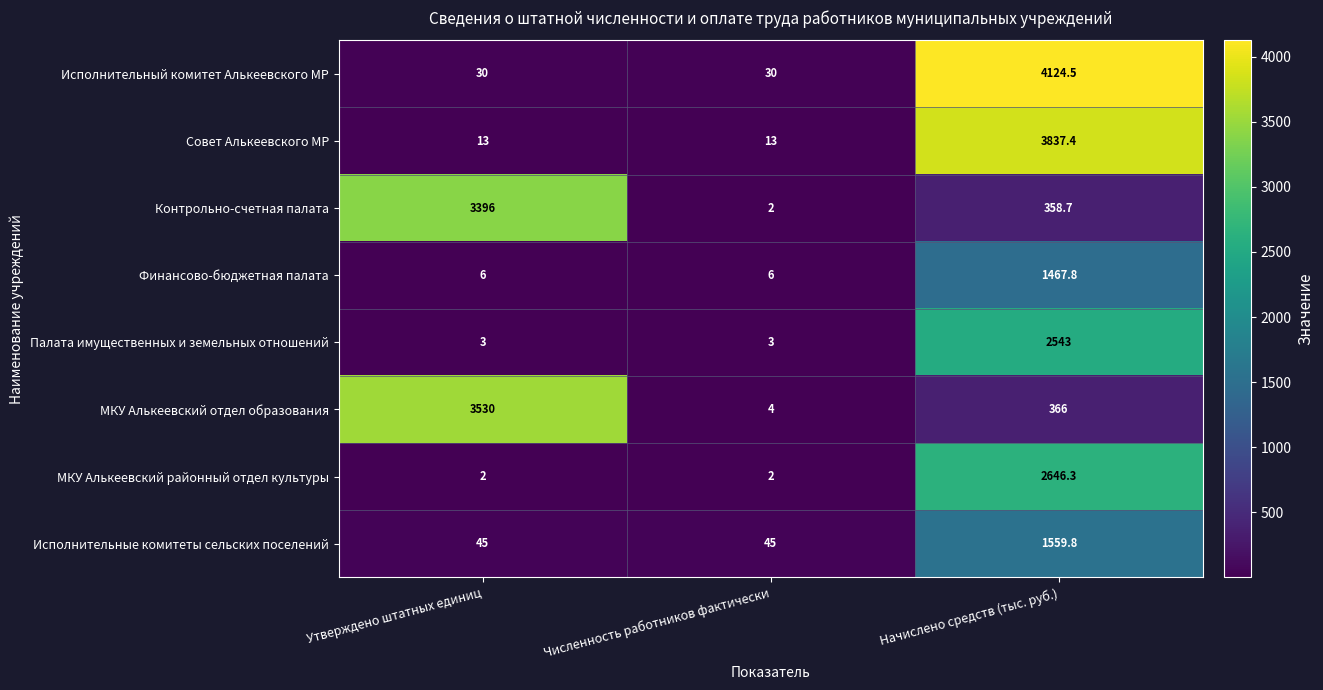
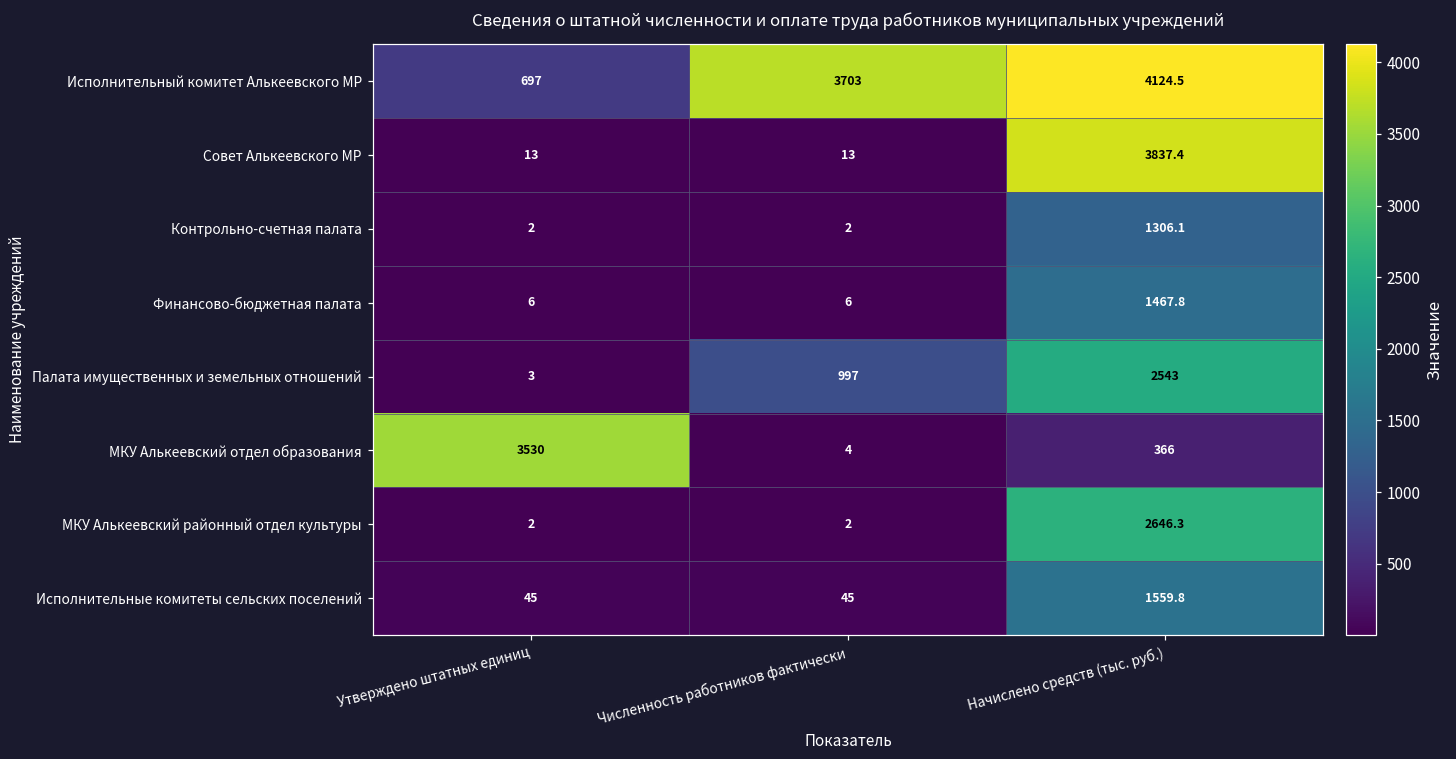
  {
    "Исполнительный комитет Алькеевского МР": {
-     "Утверждено штатных единиц": 30,
-     "Численность работников фактически": 30,
+     "Утверждено штатных единиц": 697,
+     "Численность работников фактически": 3703,
      "Начислено средств (тыс. руб.)": 4124.5
    },
    "Совет Алькеевского МР": {
      "Утверждено штатных единиц": 13,
      "Численность работников фактически": 13,
      "Начислено средств (тыс. руб.)": 3837.4
    },
    "Контрольно-счетная палата": {
-     "Утверждено штатных единиц": 3396,
+     "Утверждено штатных единиц": 2,
      "Численность работников фактически": 2,
-     "Начислено средств (тыс. руб.)": 358.7
+     "Начислено средств (тыс. руб.)": 1306.1
    },
    "Финансово-бюджетная палата": {
      "Утверждено штатных единиц": 6,
      "Численность работников фактически": 6,
      "Начислено средств (тыс. руб.)": 1467.8
    },
    "Палата имущественных и земельных отношений": {
      "Утверждено штатных единиц": 3,
-     "Численность работников фактически": 3,
+     "Численность работников фактически": 997,
      "Начислено средств (тыс. руб.)": 2543
    },
    "МКУ Алькеевский отдел образования": {
      "Утверждено штатных единиц": 3530,
      "Численность работников фактически": 4,
      "Начислено средств (тыс. руб.)": 366
    },
    "МКУ Алькеевский районный отдел культуры": {
      "Утверждено штатных единиц": 2,
      "Численность работников фактически": 2,
      "Начислено средств (тыс. руб.)": 2646.3
    },
    "Исполнительные комитеты сельских поселений": {
      "Утверждено штатных единиц": 45,
      "Численность работников фактически": 45,
      "Начислено средств (тыс. руб.)": 1559.8
    }
  }
